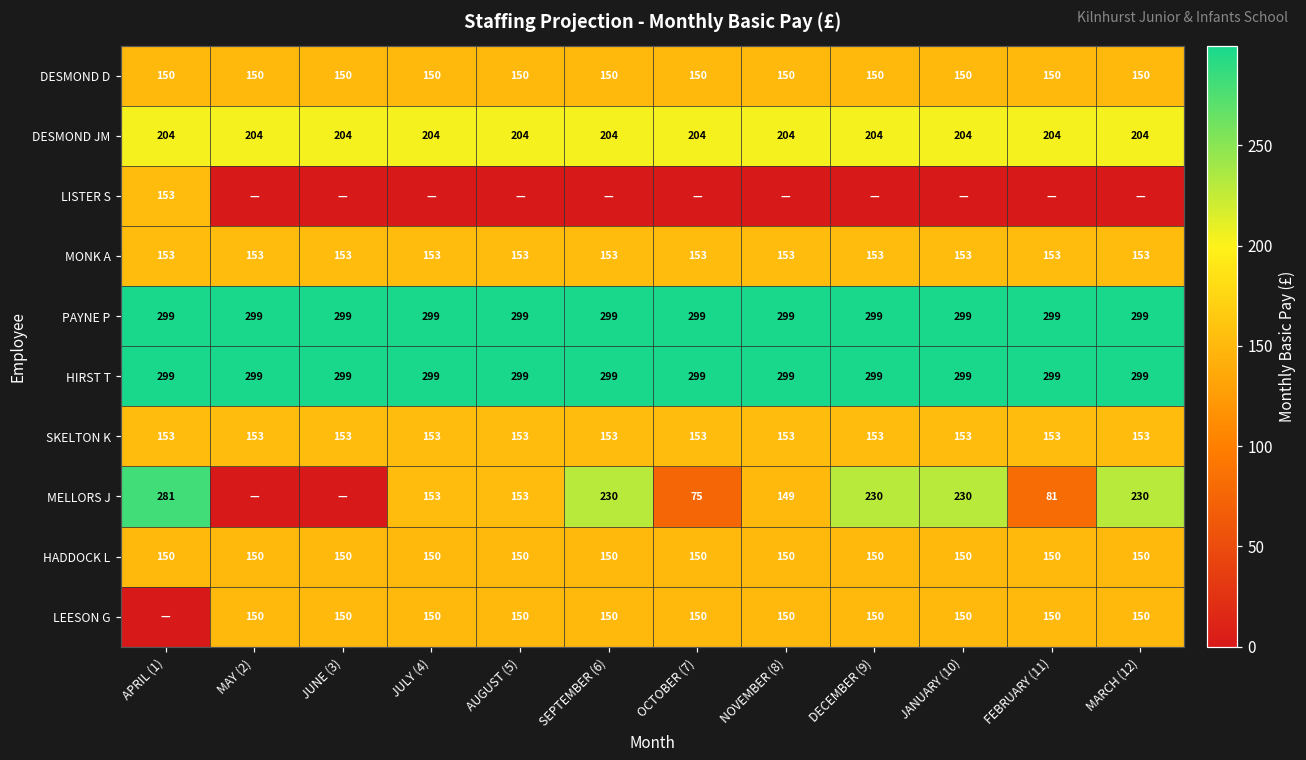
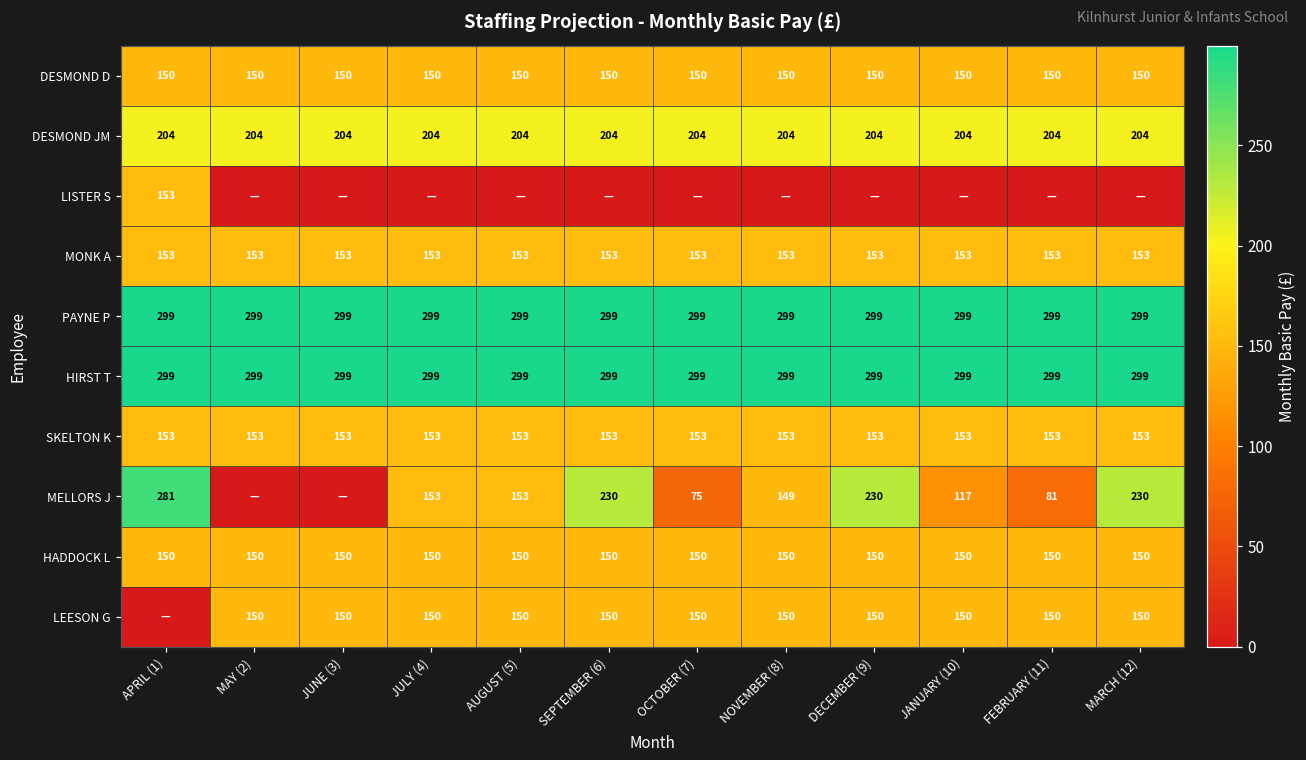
  {
    "DESMOND D": {
      "APRIL (1)": 150,
      "MAY (2)": 150,
      "JUNE (3)": 150,
      "JULY (4)": 150,
      "AUGUST (5)": 150,
      "SEPTEMBER (6)": 150,
      "OCTOBER (7)": 150,
      "NOVEMBER (8)": 150,
      "DECEMBER (9)": 150,
      "JANUARY (10)": 150,
      "FEBRUARY (11)": 150,
      "MARCH (12)": 150
    },
    "DESMOND JM": {
      "APRIL (1)": 204,
      "MAY (2)": 204,
      "JUNE (3)": 204,
      "JULY (4)": 204,
      "AUGUST (5)": 204,
      "SEPTEMBER (6)": 204,
      "OCTOBER (7)": 204,
      "NOVEMBER (8)": 204,
      "DECEMBER (9)": 204,
      "JANUARY (10)": 204,
      "FEBRUARY (11)": 204,
      "MARCH (12)": 204
    },
    "LISTER S": {
      "APRIL (1)": 153
    },
    "MONK A": {
      "APRIL (1)": 153,
      "MAY (2)": 153,
      "JUNE (3)": 153,
      "JULY (4)": 153,
      "AUGUST (5)": 153,
      "SEPTEMBER (6)": 153,
      "OCTOBER (7)": 153,
      "NOVEMBER (8)": 153,
      "DECEMBER (9)": 153,
      "JANUARY (10)": 153,
      "FEBRUARY (11)": 153,
      "MARCH (12)": 153
    },
    "PAYNE P": {
      "APRIL (1)": 299,
      "MAY (2)": 299,
      "JUNE (3)": 299,
      "JULY (4)": 299,
      "AUGUST (5)": 299,
      "SEPTEMBER (6)": 299,
      "OCTOBER (7)": 299,
      "NOVEMBER (8)": 299,
      "DECEMBER (9)": 299,
      "JANUARY (10)": 299,
      "FEBRUARY (11)": 299,
      "MARCH (12)": 299
    },
    "HIRST T": {
      "APRIL (1)": 299,
      "MAY (2)": 299,
      "JUNE (3)": 299,
      "JULY (4)": 299,
      "AUGUST (5)": 299,
      "SEPTEMBER (6)": 299,
      "OCTOBER (7)": 299,
      "NOVEMBER (8)": 299,
      "DECEMBER (9)": 299,
      "JANUARY (10)": 299,
      "FEBRUARY (11)": 299,
      "MARCH (12)": 299
    },
    "SKELTON K": {
      "APRIL (1)": 153,
      "MAY (2)": 153,
      "JUNE (3)": 153,
      "JULY (4)": 153,
      "AUGUST (5)": 153,
      "SEPTEMBER (6)": 153,
      "OCTOBER (7)": 153,
      "NOVEMBER (8)": 153,
      "DECEMBER (9)": 153,
      "JANUARY (10)": 153,
      "FEBRUARY (11)": 153,
      "MARCH (12)": 153
    },
    "MELLORS J": {
      "APRIL (1)": 281,
      "JULY (4)": 153,
      "AUGUST (5)": 153,
      "SEPTEMBER (6)": 230,
      "OCTOBER (7)": 75,
      "NOVEMBER (8)": 149,
      "DECEMBER (9)": 230,
-     "JANUARY (10)": 230,
+     "JANUARY (10)": 117,
      "FEBRUARY (11)": 81,
      "MARCH (12)": 230
    },
    "HADDOCK L": {
      "APRIL (1)": 150,
      "MAY (2)": 150,
      "JUNE (3)": 150,
      "JULY (4)": 150,
      "AUGUST (5)": 150,
      "SEPTEMBER (6)": 150,
      "OCTOBER (7)": 150,
      "NOVEMBER (8)": 150,
      "DECEMBER (9)": 150,
      "JANUARY (10)": 150,
      "FEBRUARY (11)": 150,
      "MARCH (12)": 150
    },
    "LEESON G": {
      "MAY (2)": 150,
      "JUNE (3)": 150,
      "JULY (4)": 150,
      "AUGUST (5)": 150,
      "SEPTEMBER (6)": 150,
      "OCTOBER (7)": 150,
      "NOVEMBER (8)": 150,
      "DECEMBER (9)": 150,
      "JANUARY (10)": 150,
      "FEBRUARY (11)": 150,
      "MARCH (12)": 150
    }
  }
